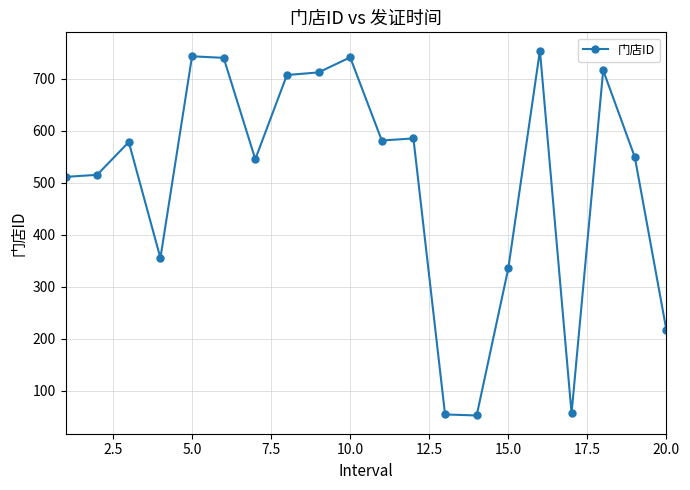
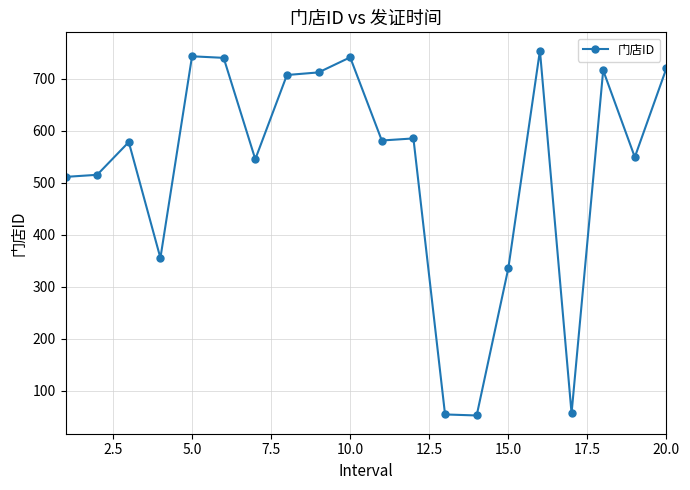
  {
    "5.0": 740,
    "10.0": 740,
    "15.0": 340,
-   "20.0": 220
+   "20.0": 720
  }
